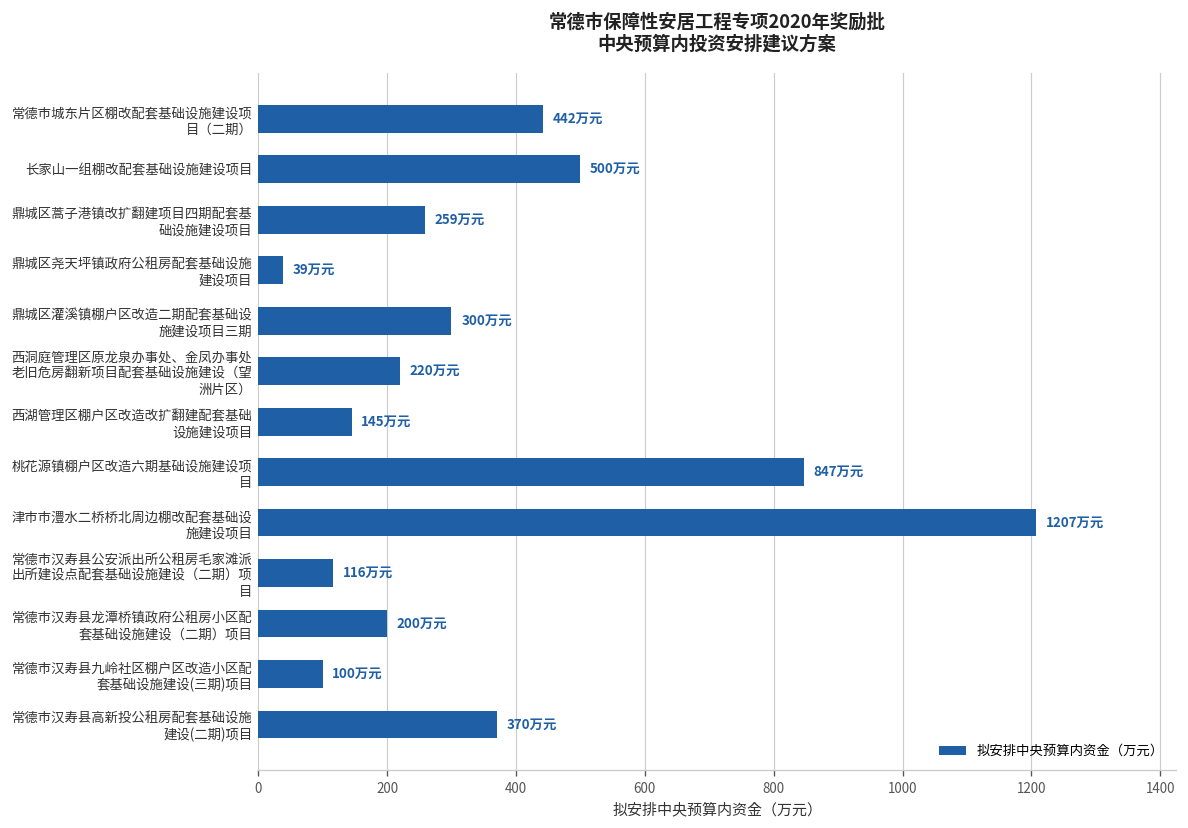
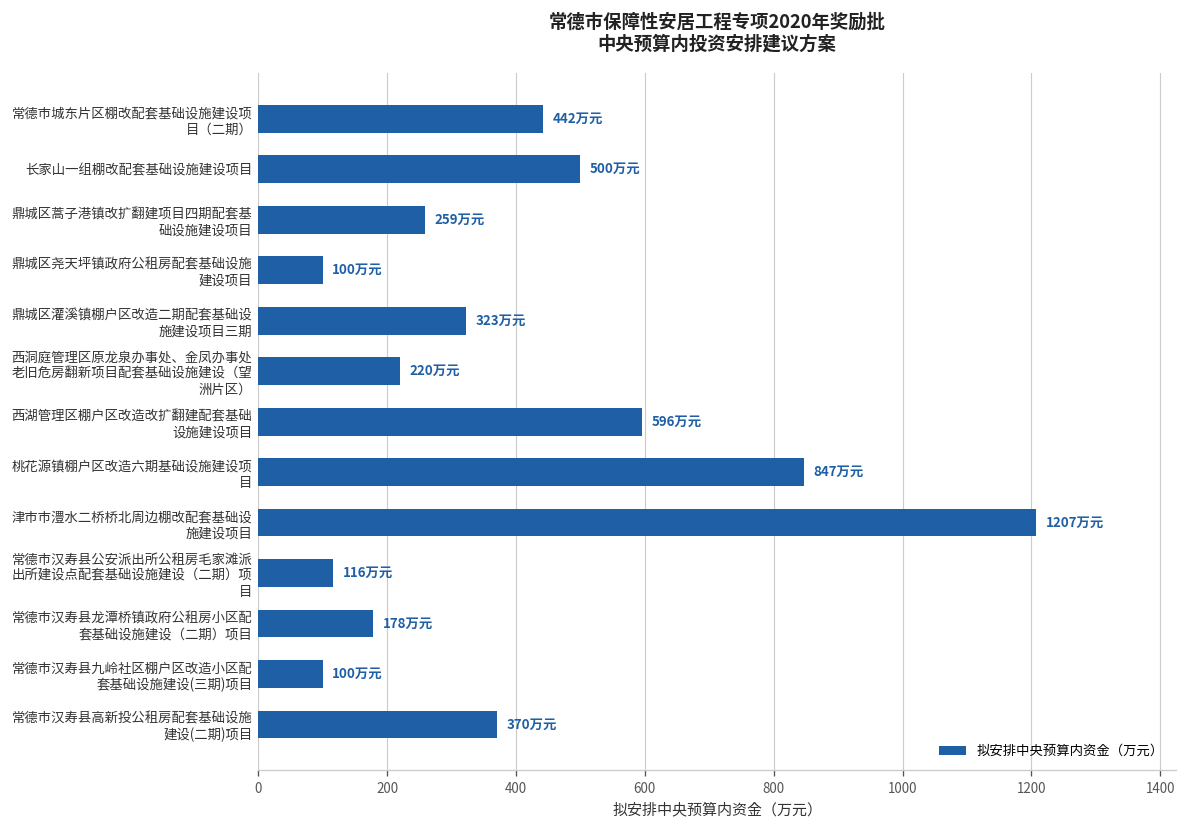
  {
    "常德市城东片区棚改配套基础设施建设项 目（二期）": 442,
    "长家山一组棚改配套基础设施建设项目": 500,
    "鼎城区蒿子港镇改扩翻建项目四期配套基 础设施建设项目": 259,
-   "鼎城区尧天坪镇政府公租房配套基础设施 建设项目": 39,
-   "鼎城区灌溪镇棚户区改造二期配套基础设 施建设项目三期": 300,
+   "鼎城区尧天坪镇政府公租房配套基础设施 建设项目": 100,
+   "鼎城区灌溪镇棚户区改造二期配套基础设 施建设项目三期": 323,
    "西洞庭管理区原龙泉办事处、金凤办事处 老旧危房翻新项目配套基础设施建设（望 洲片区）": 220,
-   "西湖管理区棚户区改造改扩翻建配套基础 设施建设项目": 145,
+   "西湖管理区棚户区改造改扩翻建配套基础 设施建设项目": 596,
    "桃花源镇棚户区改造六期基础设施建设项 目": 847,
    "津市市澧水二桥桥北周边棚改配套基础设 施建设项目": 1207,
    "常德市汉寿县公安派出所公租房毛家滩派 出所建设点配套基础设施建设（二期）项 目": 116,
-   "常德市汉寿县龙潭桥镇政府公租房小区配 套基础设施建设（二期）项目": 200,
+   "常德市汉寿县龙潭桥镇政府公租房小区配 套基础设施建设（二期）项目": 178,
    "常德市汉寿县九岭社区棚户区改造小区配 套基础设施建设(三期)项目": 100,
    "常德市汉寿县高新投公租房配套基础设施 建设(二期)项目": 370
  }
